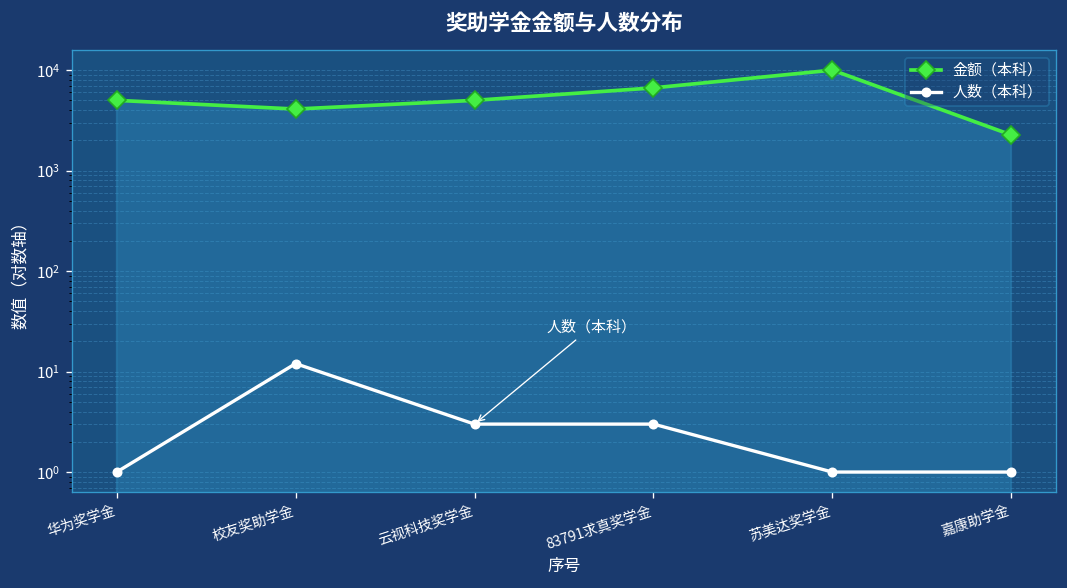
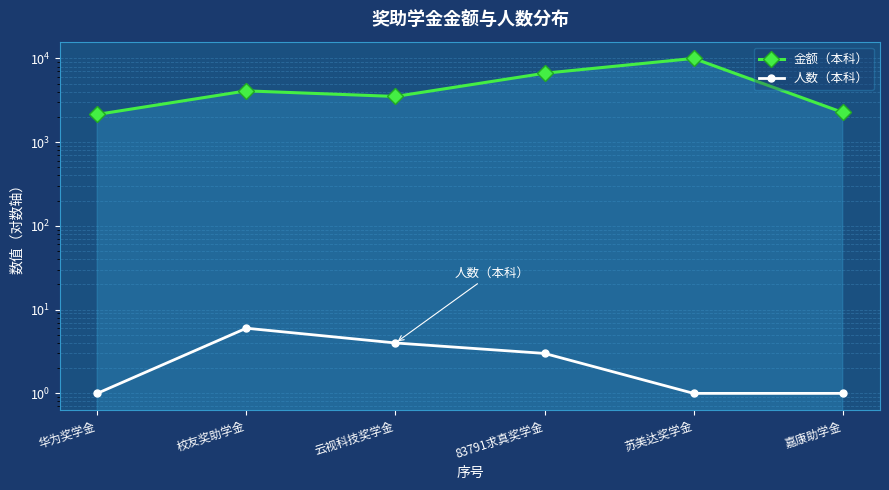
  {
    "金额（本科）": {
-     "华为奖学金": 5000,
+     "华为奖学金": 2100,
      "校友奖助学金": 4000,
-     "云视科技奖学金": 5000,
+     "云视科技奖学金": 3500,
      "83791求真奖学金": 7000,
      "苏美达奖学金": 10000,
      "嘉康助学金": 2300
    },
    "人数（本科）": {
      "华为奖学金": 1,
-     "校友奖助学金": 12,
-     "云视科技奖学金": 3,
+     "校友奖助学金": 6,
+     "云视科技奖学金": 4,
      "83791求真奖学金": 3,
      "苏美达奖学金": 1,
      "嘉康助学金": 1
    }
  }
